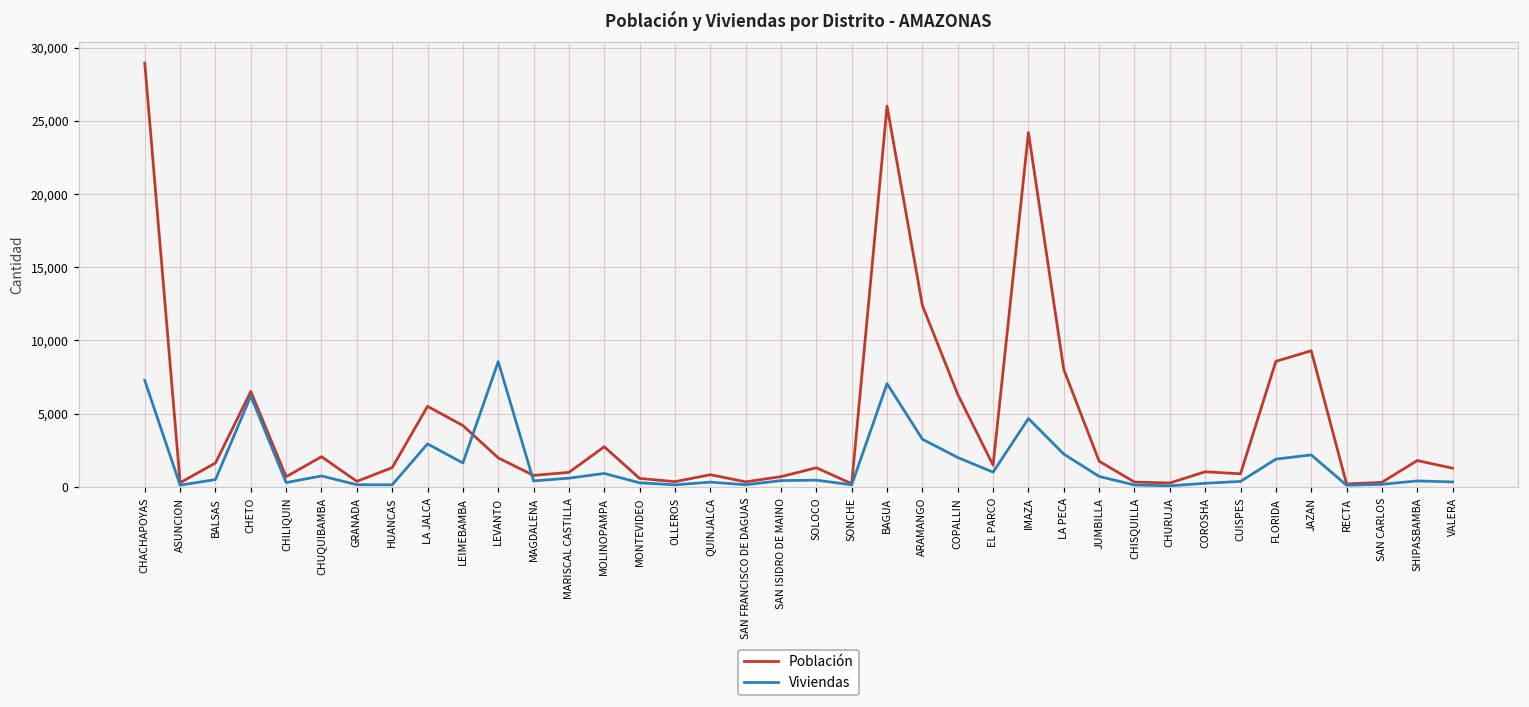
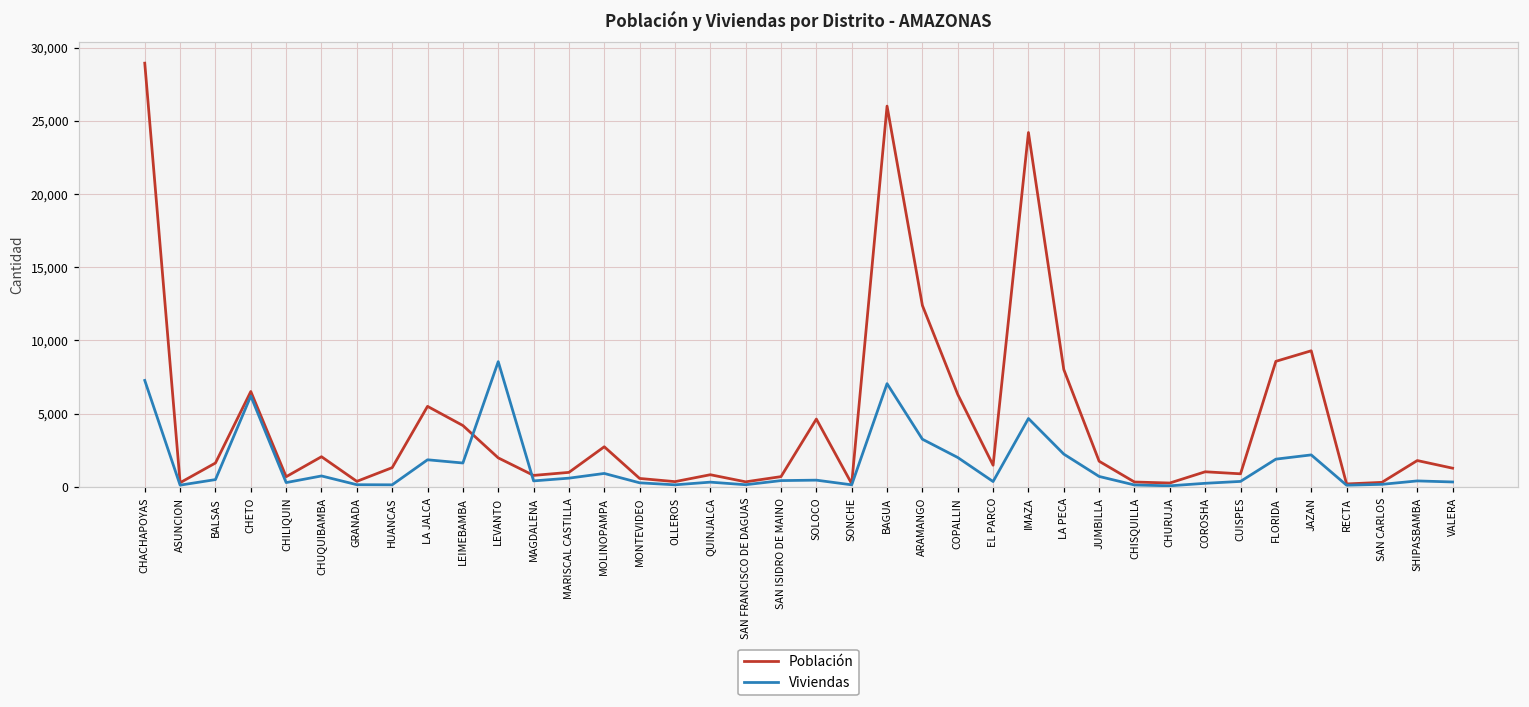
  {
    "Población": {
      "CHACHAPOYAS": "28,900",
      "BALSAS": "1,600",
      "CHETO": "6,500",
      "CHILIQUIN": "700",
      "CHUQUIBAMBA": "2,100",
      "GRANADA": "400",
      "HUANCAS": "1,300",
      "LA JALCA": "5,500",
      "LEIMEBAMBA": "4,200",
      "LEVANTO": "2,000",
      "MAGDALENA": "800",
      "MARISCAL CASTILLA": "1,000",
      "MOLINOPAMPA": "2,700",
      "MONTEVIDEO": "600",
      "OLLEROS": "400",
      "QUINJALCA": "800",
      "SAN FRANCISCO DE DAGUAS": "300",
      "SAN ISIDRO DE MAINO": "700",
-     "SOLOCO": "1,300",
+     "SOLOCO": "4,600",
      "BAGUA": "26,000",
      "ARAMANGO": "12,400",
      "COPALLIN": "6,300",
      "EL PARCO": "1,500",
      "IMAZA": "24,200",
      "LA PECA": "8,000",
      "JUMBILLA": "1,800",
      "CHISQUILLA": "300",
      "COROSHA": "1,000",
      "CUISPES": "900",
      "FLORIDA": "8,600",
      "JAZAN": "9,300",
      "SHIPASBAMBA": "1,800",
      "VALERA": "1,300"
    },
    "Viviendas": {
      "CHACHAPOYAS": "7,300",
      "BALSAS": "500",
      "CHETO": "6,200",
      "CHILIQUIN": "300",
      "CHUQUIBAMBA": "800",
      "GRANADA": "200",
      "HUANCAS": "100",
-     "LA JALCA": "2,900",
+     "LA JALCA": "1,900",
      "LEIMEBAMBA": "1,600",
      "LEVANTO": "8,600",
      "MAGDALENA": "400",
      "MARISCAL CASTILLA": "600",
      "MOLINOPAMPA": "900",
      "MONTEVIDEO": "300",
      "OLLEROS": "100",
      "QUINJALCA": "300",
      "SAN FRANCISCO DE DAGUAS": "200",
      "SAN ISIDRO DE MAINO": "400",
      "SOLOCO": "500",
      "BAGUA": "7,100",
      "ARAMANGO": "3,300",
      "COPALLIN": "2,000",
-     "EL PARCO": "1,000",
+     "EL PARCO": "400",
      "IMAZA": "4,700",
      "LA PECA": "2,200",
      "JUMBILLA": "700",
      "CHISQUILLA": "100",
      "COROSHA": "200",
      "CUISPES": "400",
      "FLORIDA": "1,900",
      "JAZAN": "2,200",
      "SHIPASBAMBA": "400",
      "VALERA": "300"
    }
  }
